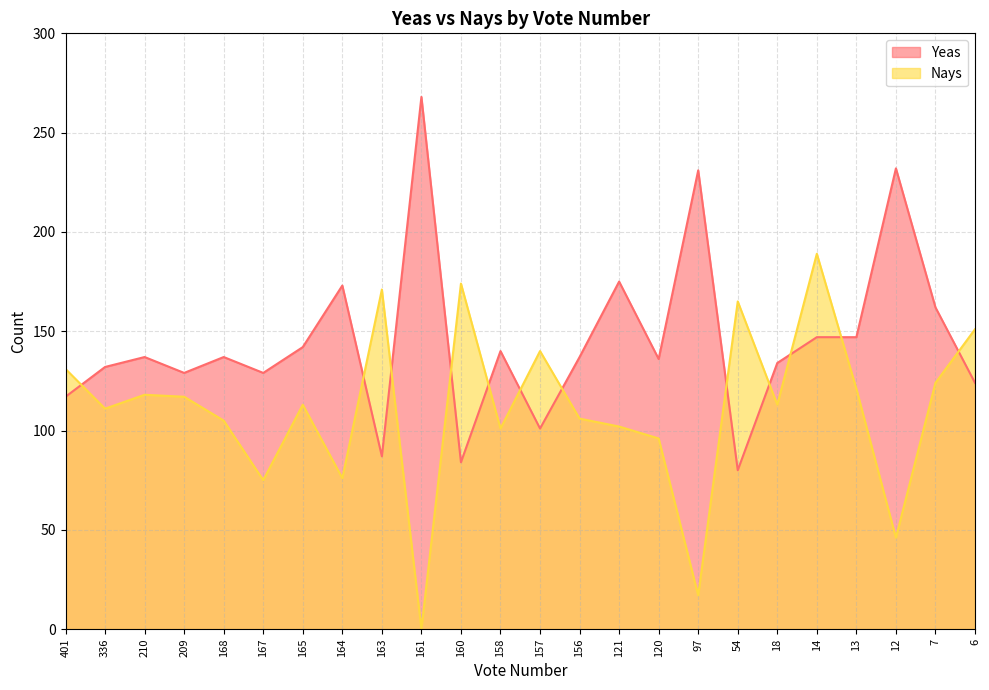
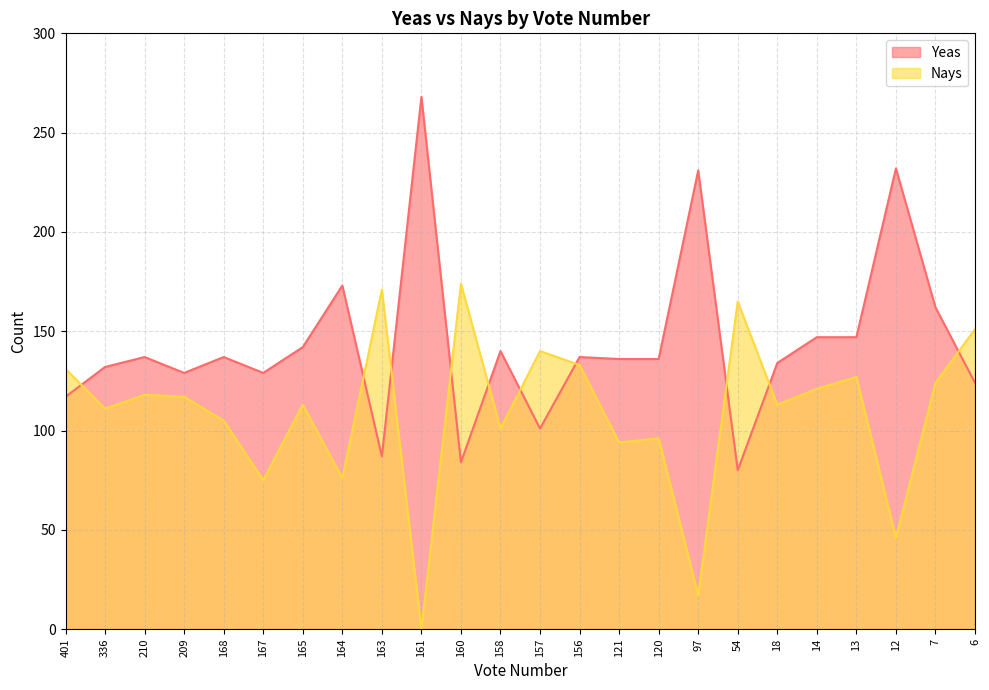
  {
    "Yeas": {
      "401": 117,
      "336": 132,
      "210": 137,
      "209": 129,
      "168": 137,
      "167": 129,
      "165": 142,
      "164": 173,
      "163": 87,
      "161": 268,
      "160": 84,
      "158": 140,
      "157": 101,
      "156": 137,
-     "121": 175,
+     "121": 136,
      "120": 136,
      "97": 231,
      "54": 80,
      "18": 134,
      "14": 147,
      "13": 147,
      "12": 232,
      "7": 162,
      "6": 124
    },
    "Nays": {
      "401": 131,
      "336": 111,
      "210": 118,
      "209": 117,
      "168": 105,
      "167": 75,
      "165": 113,
      "164": 76,
      "163": 171,
      "161": 0,
      "160": 174,
      "158": 101,
      "157": 140,
-     "156": 106,
-     "121": 102,
+     "156": 133,
+     "121": 94,
      "120": 96,
      "97": 17,
      "54": 165,
      "18": 113,
-     "14": 189,
-     "13": 121,
+     "14": 121,
+     "13": 127,
      "12": 46,
      "7": 124,
      "6": 151
    }
  }
